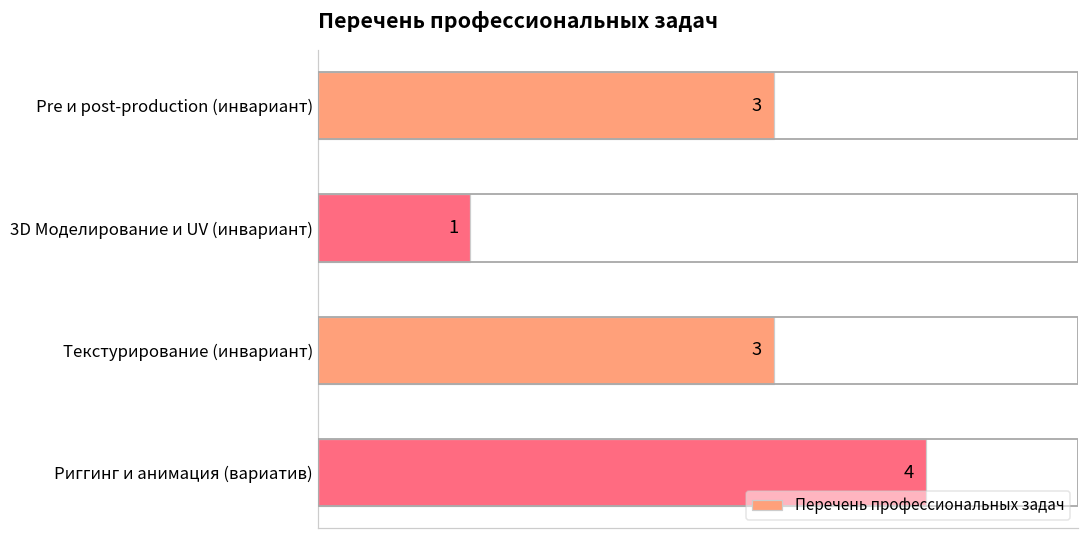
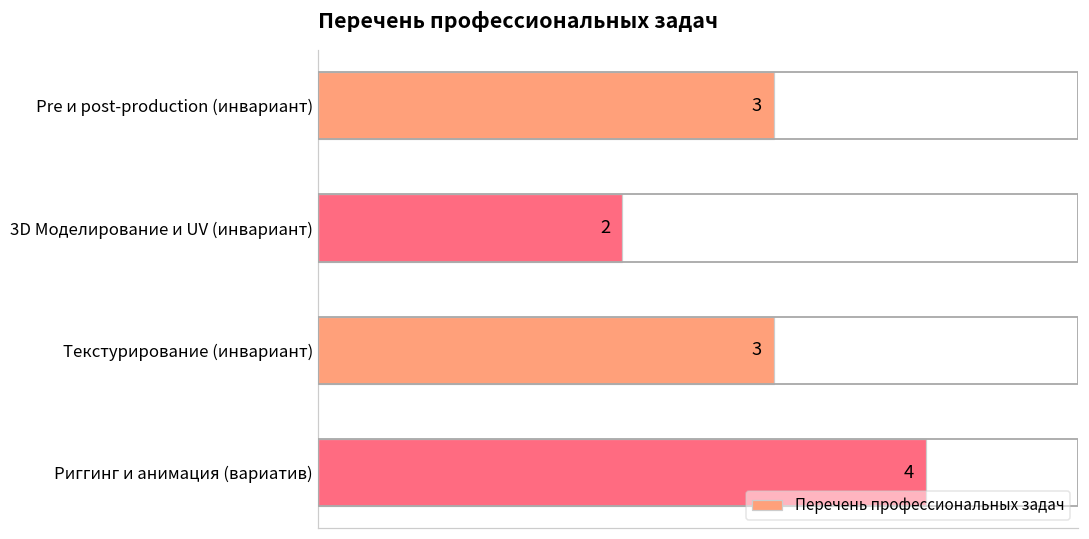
  {
    "Pre и post-production (инвариант)": 3,
-   "3D Моделирование и UV (инвариант)": 1,
+   "3D Моделирование и UV (инвариант)": 2,
    "Текстурирование (инвариант)": 3,
    "Риггинг и анимация (вариатив)": 4
  }
